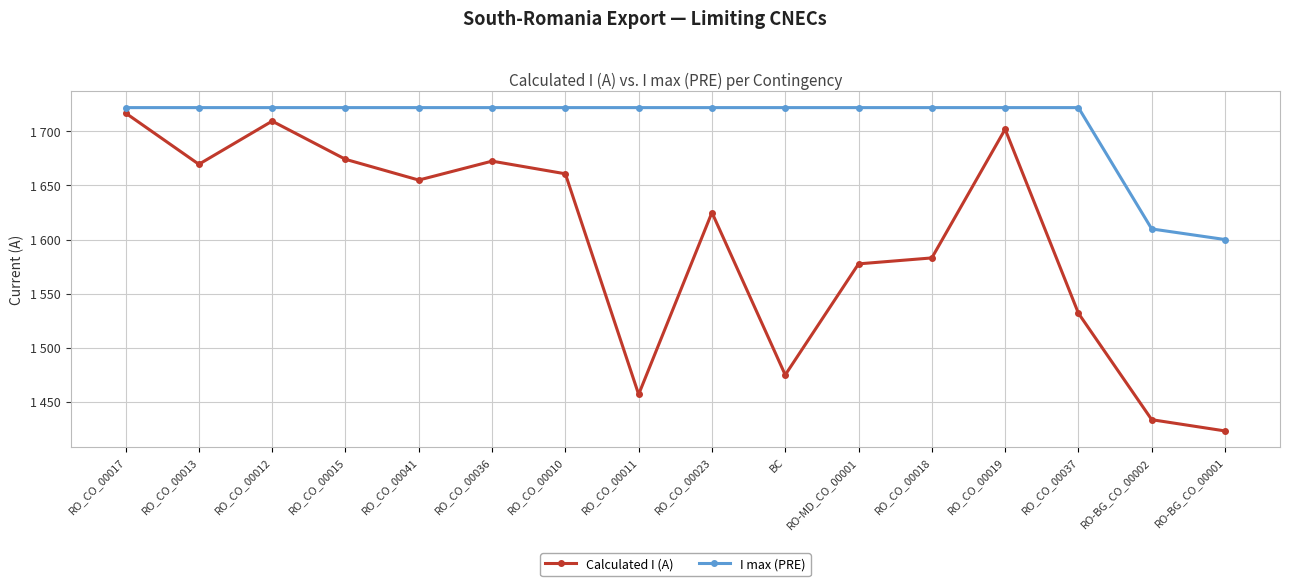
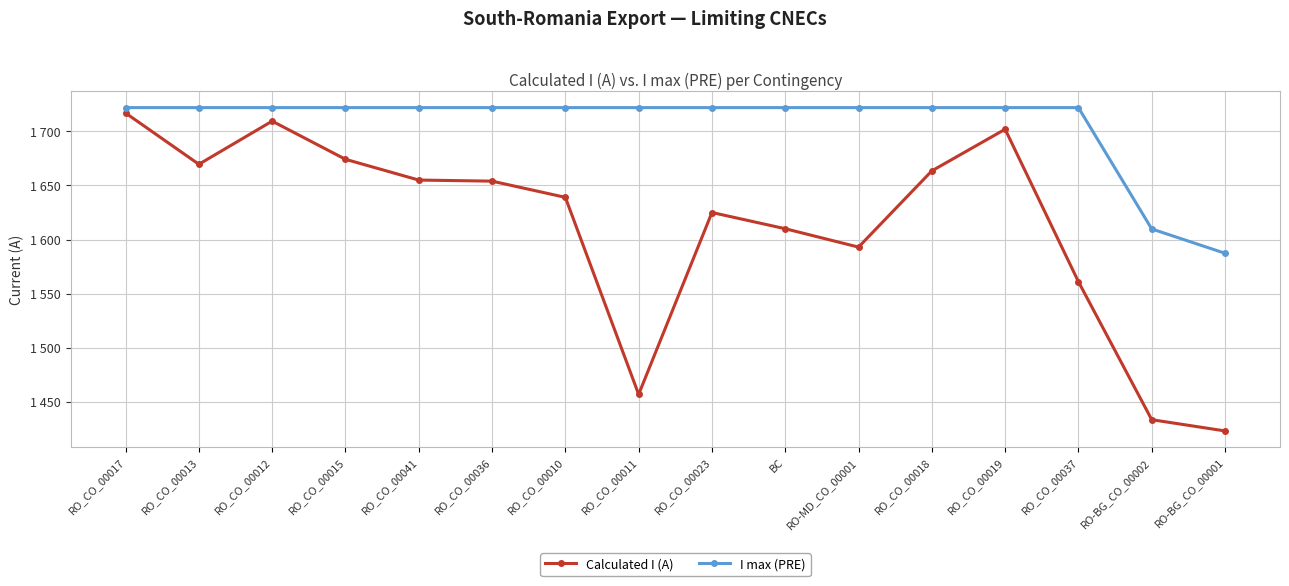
  {
    "Calculated I (A)": {
      "RO_CO_00017": 1717,
      "RO_CO_00013": 1670,
      "RO_CO_00012": 1710,
      "RO_CO_00015": 1674,
      "RO_CO_00041": 1655,
-     "RO_CO_00036": 1673,
-     "RO_CO_00010": 1661,
+     "RO_CO_00036": 1654,
+     "RO_CO_00010": 1639,
      "RO_CO_00011": 1457,
      "RO_CO_00023": 1625,
-     "BC": 1475,
-     "RO-MD_CO_00001": 1578,
-     "RO_CO_00018": 1583,
+     "BC": 1610,
+     "RO-MD_CO_00001": 1593,
+     "RO_CO_00018": 1664,
      "RO_CO_00019": 1702,
-     "RO_CO_00037": 1532,
+     "RO_CO_00037": 1561,
      "RO-BG_CO_00002": 1433,
      "RO-BG_CO_00001": 1423
    },
    "I max (PRE)": {
      "RO_CO_00017": 1722,
      "RO_CO_00013": 1722,
      "RO_CO_00012": 1722,
      "RO_CO_00015": 1722,
      "RO_CO_00041": 1722,
      "RO_CO_00036": 1722,
      "RO_CO_00010": 1722,
      "RO_CO_00011": 1722,
      "RO_CO_00023": 1722,
      "BC": 1722,
      "RO-MD_CO_00001": 1722,
      "RO_CO_00018": 1722,
      "RO_CO_00019": 1722,
      "RO_CO_00037": 1722,
      "RO-BG_CO_00002": 1610,
-     "RO-BG_CO_00001": 1600
+     "RO-BG_CO_00001": 1587
    }
  }
